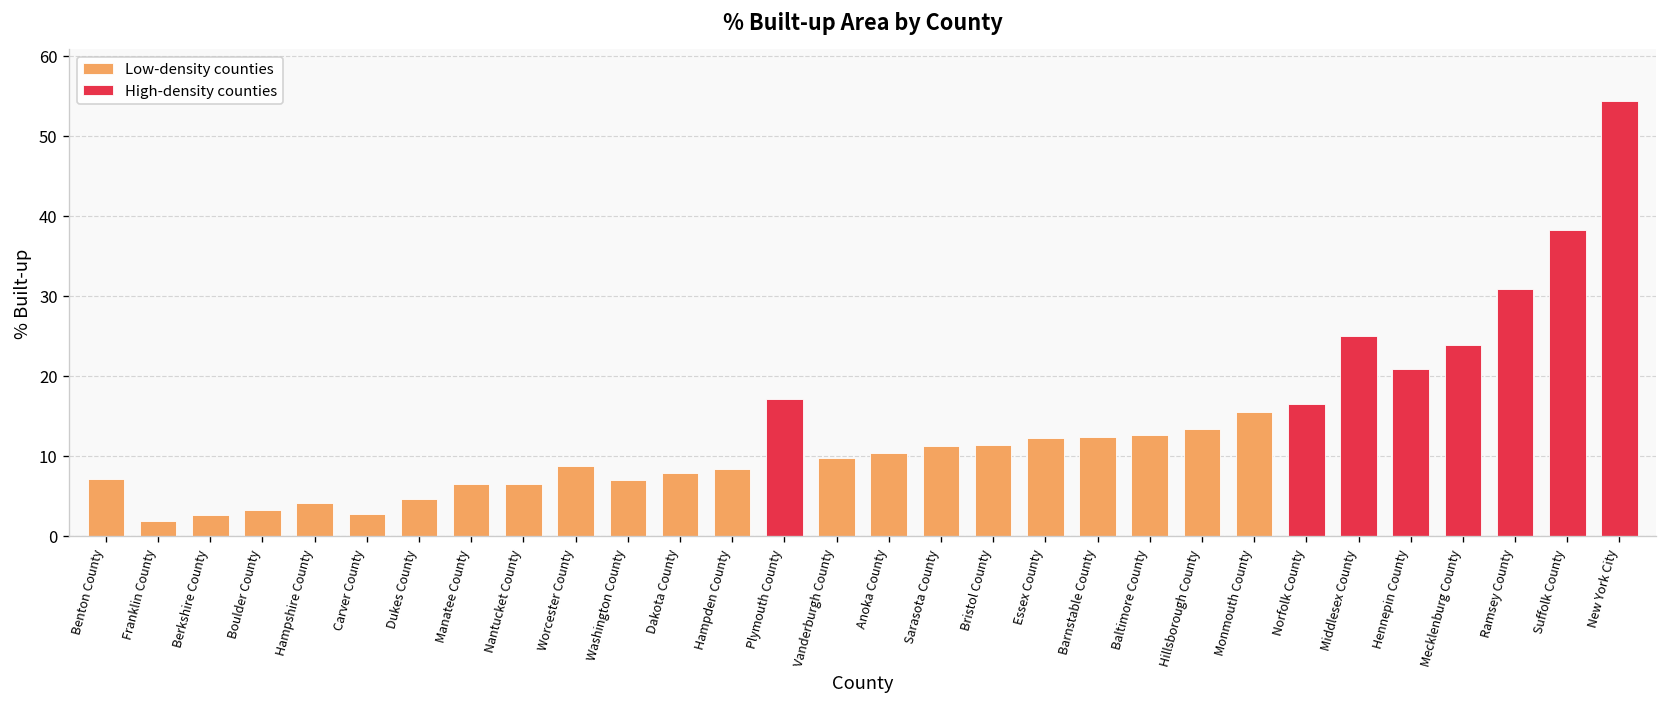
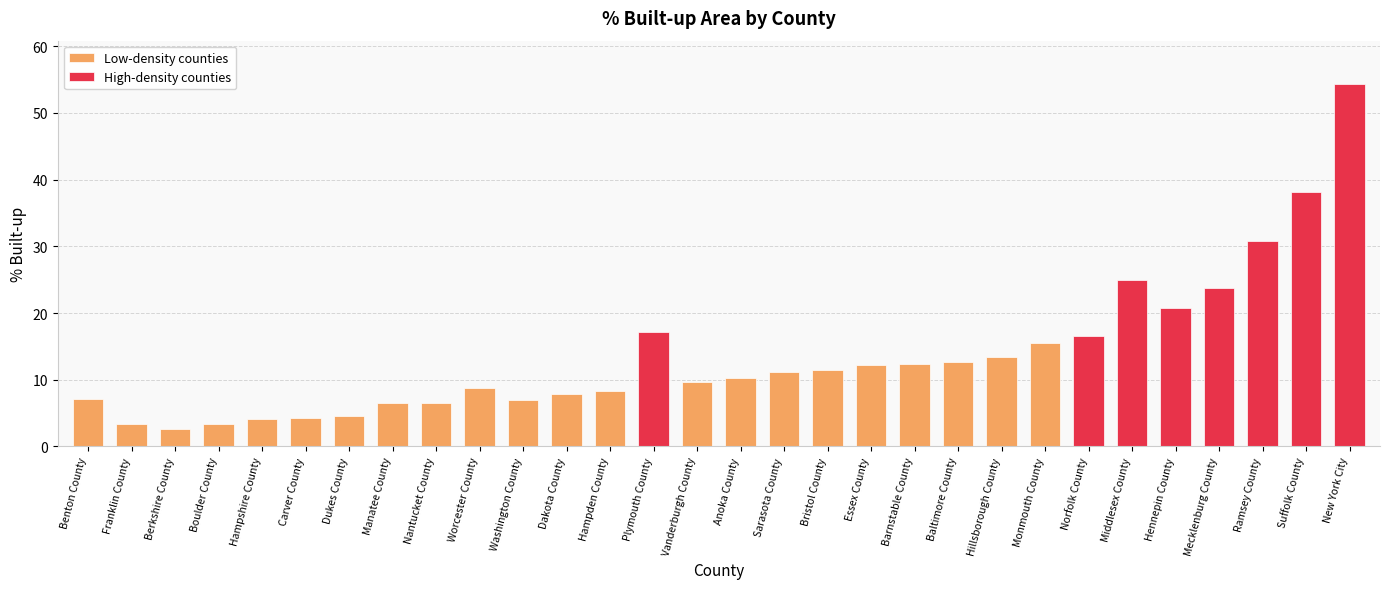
  {
    "Low-density counties": {
      "Benton County": 7,
-     "Franklin County": 2,
+     "Franklin County": 3,
      "Berkshire County": 3,
      "Boulder County": 3,
      "Hampshire County": 4,
-     "Carver County": 3,
+     "Carver County": 4,
      "Dukes County": 5,
      "Manatee County": 7,
      "Nantucket County": 7,
      "Worcester County": 9,
      "Washington County": 7,
      "Dakota County": 8,
      "Hampden County": 8,
      "Vanderburgh County": 10,
      "Anoka County": 10,
      "Sarasota County": 11,
      "Bristol County": 11,
      "Essex County": 12,
      "Barnstable County": 12,
      "Baltimore County": 13,
      "Hillsborough County": 13,
      "Monmouth County": 16
    },
    "High-density counties": {
      "Plymouth County": 17,
      "Norfolk County": 17,
      "Middlesex County": 25,
      "Hennepin County": 21,
      "Mecklenburg County": 24,
      "Ramsey County": 31,
      "Suffolk County": 38,
      "New York City": 54
    }
  }
